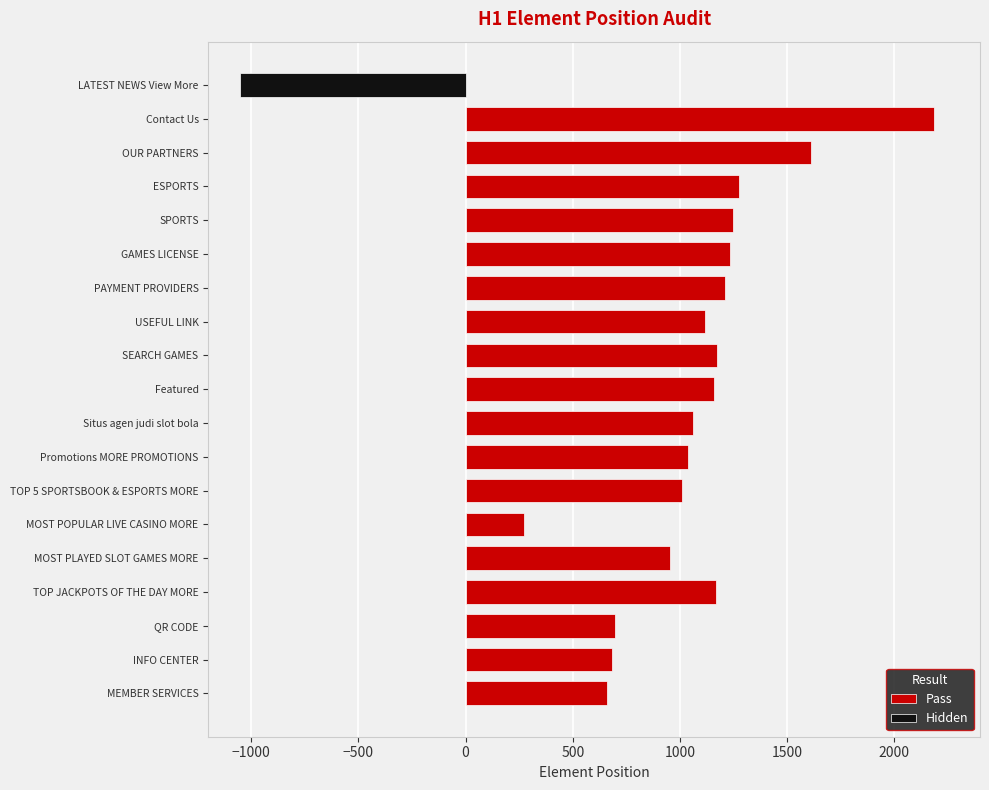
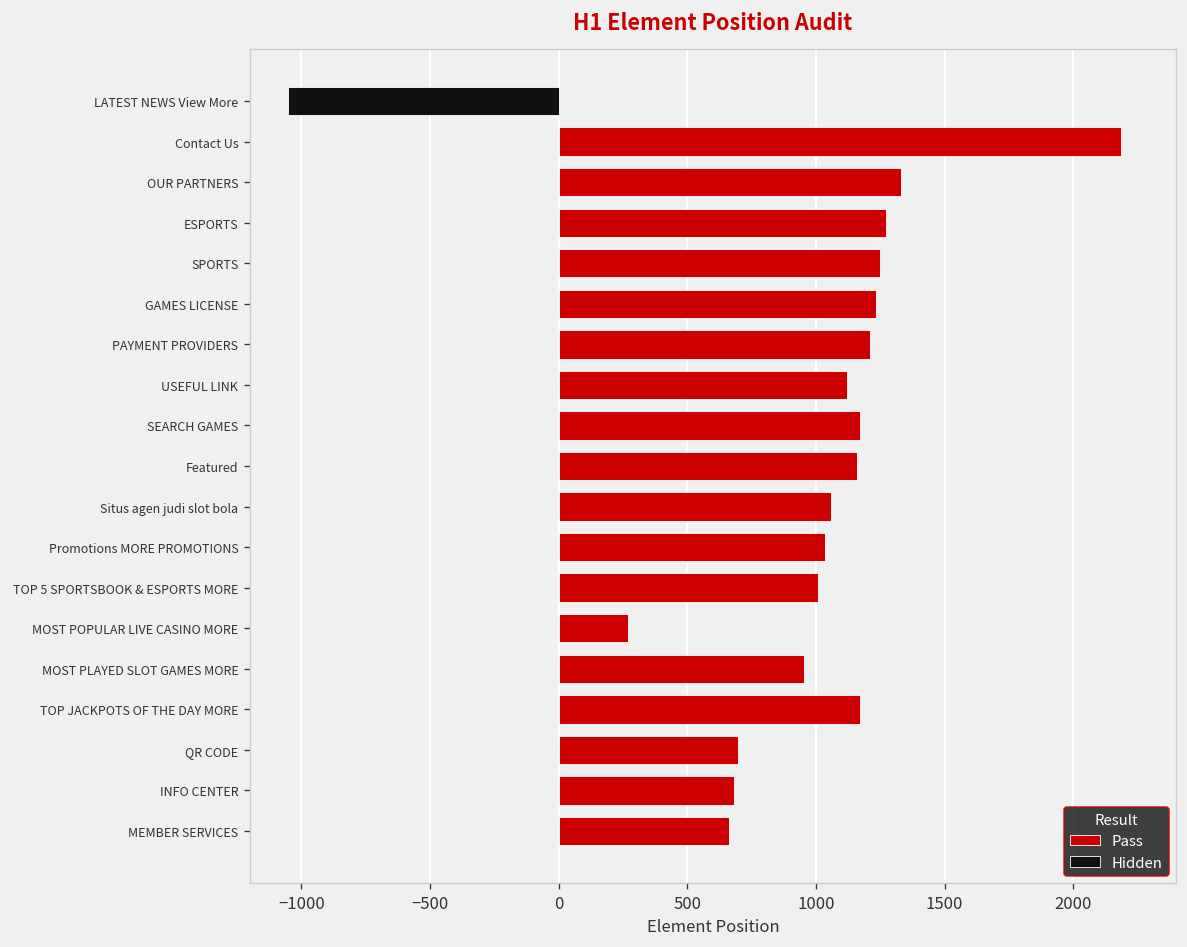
  {
    "Pass": {
      "Contact Us": 2190,
-     "OUR PARTNERS": 1610,
+     "OUR PARTNERS": 1330,
      "ESPORTS": 1270,
      "SPORTS": 1250,
      "GAMES LICENSE": 1230,
      "PAYMENT PROVIDERS": 1210,
      "USEFUL LINK": 1120,
      "SEARCH GAMES": 1170,
      "Featured": 1160,
      "Situs agen judi slot bola": 1060,
      "Promotions MORE PROMOTIONS": 1040,
      "TOP 5 SPORTSBOOK & ESPORTS MORE": 1010,
      "MOST POPULAR LIVE CASINO MORE": 270,
      "MOST PLAYED SLOT GAMES MORE": 950,
      "TOP JACKPOTS OF THE DAY MORE": 1170,
      "QR CODE": 700,
      "INFO CENTER": 680,
      "MEMBER SERVICES": 660
    },
    "Hidden": {
      "LATEST NEWS View More": -1050
    }
  }
